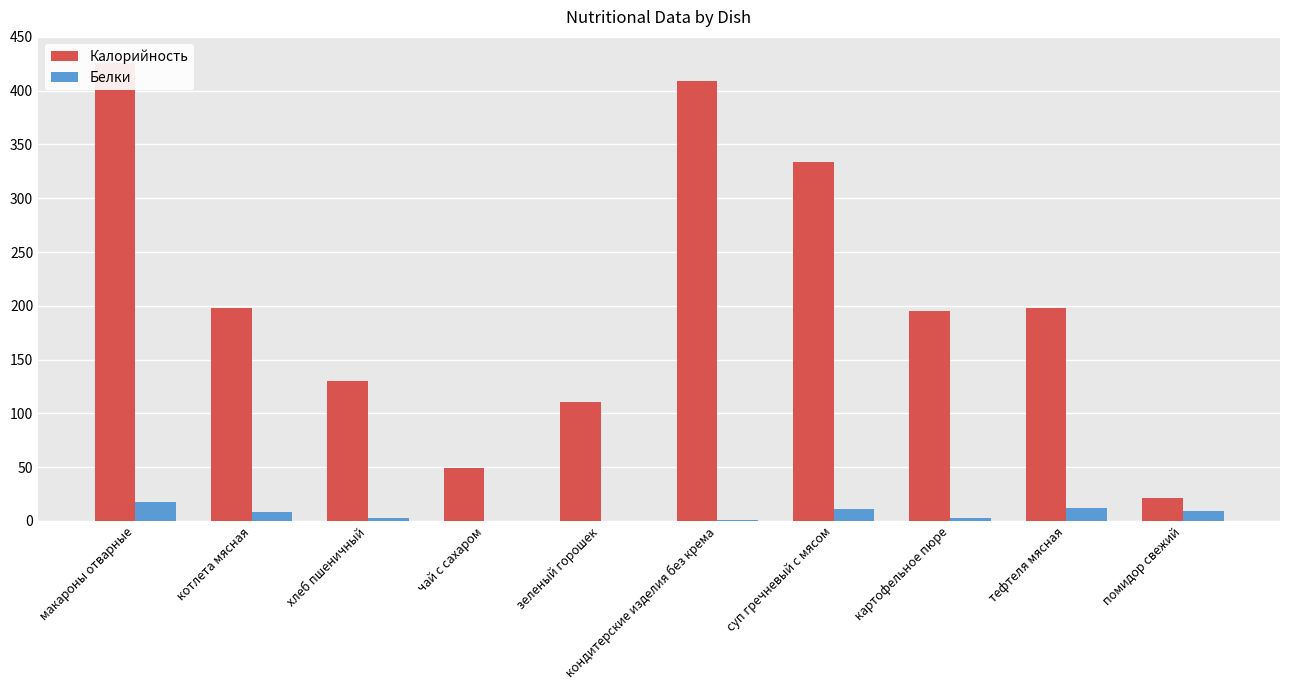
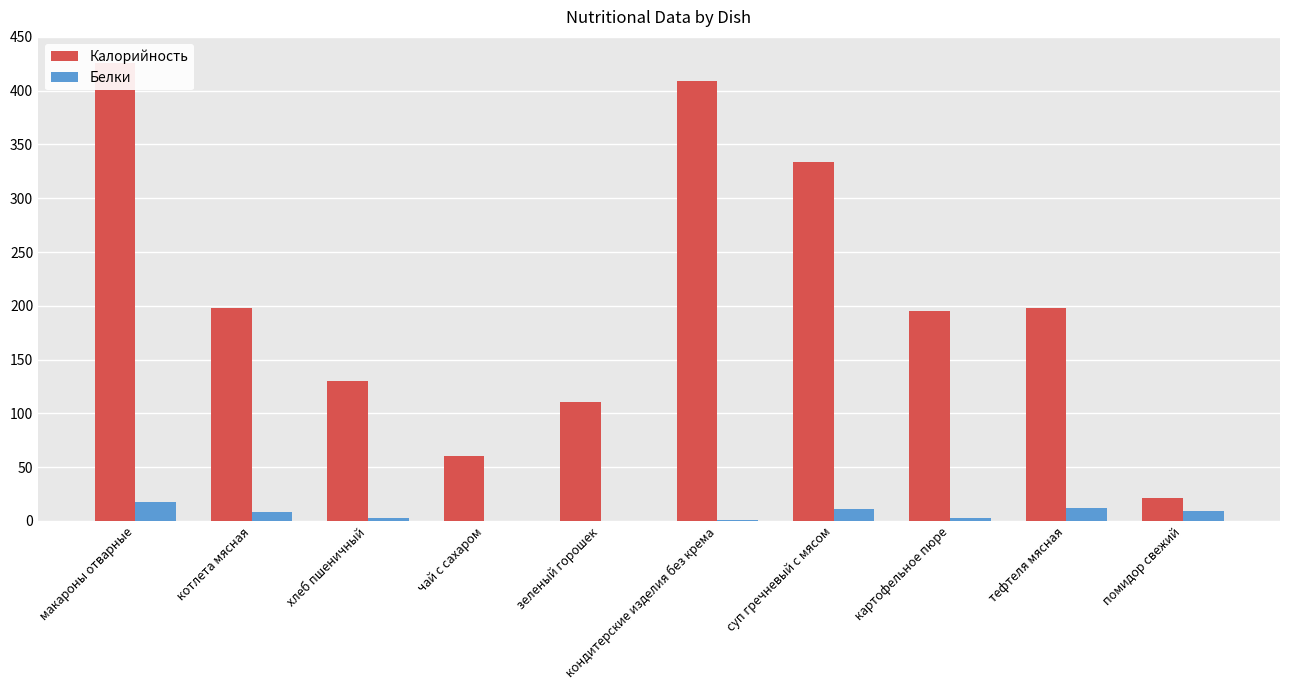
  {
    "Калорийность": {
      "котлета мясная": 198,
      "хлеб пшеничный": 130,
-     "чай с сахаром": 49,
+     "чай с сахаром": 60,
      "зеленый горошек": 111,
      "кондитерские изделия без крема": 409,
      "суп гречневый с мясом": 334,
      "картофельное пюре": 195,
      "тефтеля мясная": 198,
      "помидор свежий": 21
    },
    "Белки": {
      "макароны отварные": 18,
      "котлета мясная": 8,
      "хлеб пшеничный": 3,
      "чай с сахаром": 0,
      "зеленый горошек": 0,
      "суп гречневый с мясом": 11,
      "картофельное пюре": 3,
      "тефтеля мясная": 12,
      "помидор свежий": 9
    }
  }
